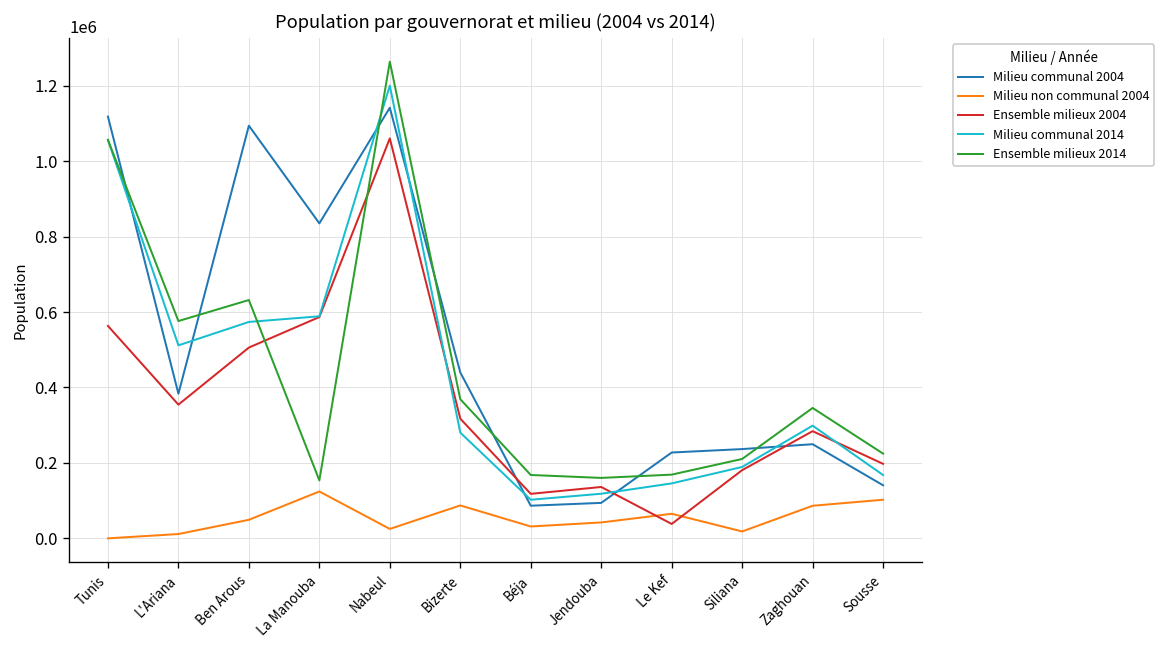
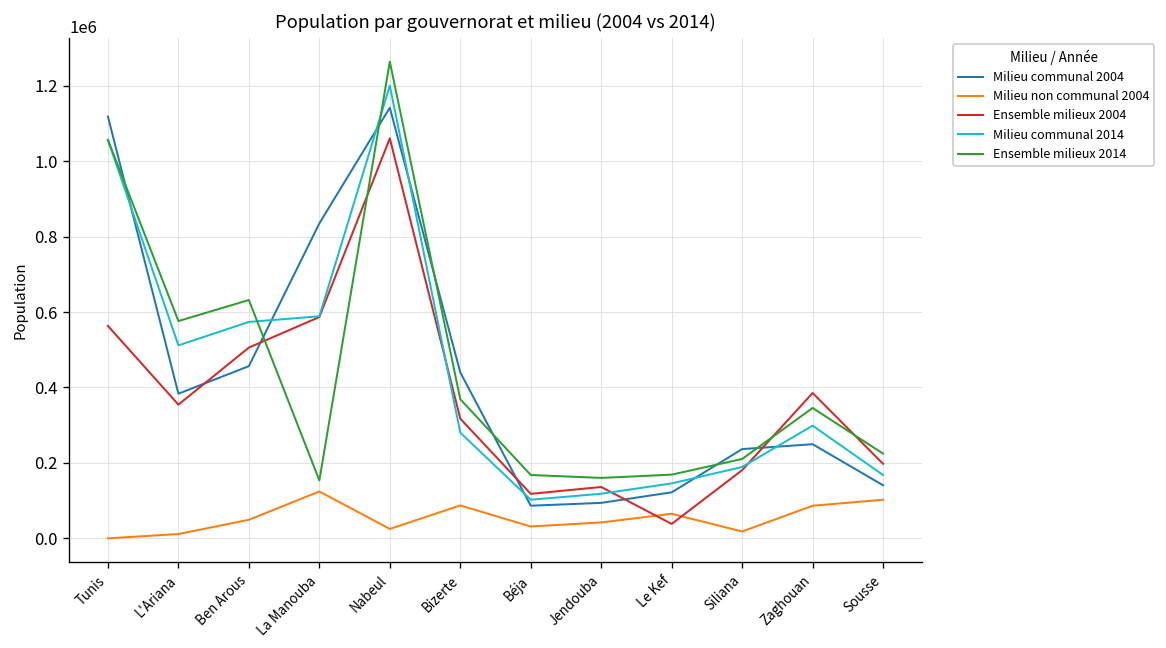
  {
    "Milieu communal 2004": {
      "Tunis": 1120000,
      "L'Ariana": 380000,
-     "Ben Arous": 1090000,
+     "Ben Arous": 460000,
      "La Manouba": 840000,
      "Nabeul": 1140000,
      "Bizerte": 440000,
      "Béja": 90000,
      "Jendouba": 90000,
-     "Le Kef": 230000,
+     "Le Kef": 120000,
      "Siliana": 240000,
      "Zaghouan": 250000,
      "Sousse": 140000
    },
    "Milieu non communal 2004": {
      "Tunis": 0,
      "L'Ariana": 10000,
      "Ben Arous": 50000,
      "La Manouba": 120000,
      "Nabeul": 20000,
      "Bizerte": 90000,
      "Béja": 30000,
      "Jendouba": 40000,
      "Le Kef": 70000,
      "Siliana": 20000,
      "Zaghouan": 90000,
      "Sousse": 100000
    },
    "Ensemble milieux 2004": {
      "Tunis": 560000,
      "L'Ariana": 350000,
      "Ben Arous": 510000,
      "Nabeul": 1060000,
      "Bizerte": 320000,
      "Béja": 120000,
      "Jendouba": 140000,
      "Le Kef": 40000,
      "Siliana": 180000,
-     "Zaghouan": 280000,
+     "Zaghouan": 390000,
      "Sousse": 200000
    },
    "Milieu communal 2014": {
      "L'Ariana": 510000,
      "Ben Arous": 570000,
      "Nabeul": 1200000,
      "Bizerte": 280000,
      "Béja": 100000,
      "Jendouba": 120000,
      "Le Kef": 150000,
      "Siliana": 190000,
      "Zaghouan": 300000,
      "Sousse": 170000
    },
    "Ensemble milieux 2014": {
      "L'Ariana": 580000,
      "Ben Arous": 630000,
      "La Manouba": 150000,
      "Nabeul": 1260000,
      "Bizerte": 370000,
      "Béja": 170000,
      "Jendouba": 160000,
      "Le Kef": 170000,
      "Siliana": 210000,
      "Zaghouan": 350000,
      "Sousse": 220000
    }
  }
